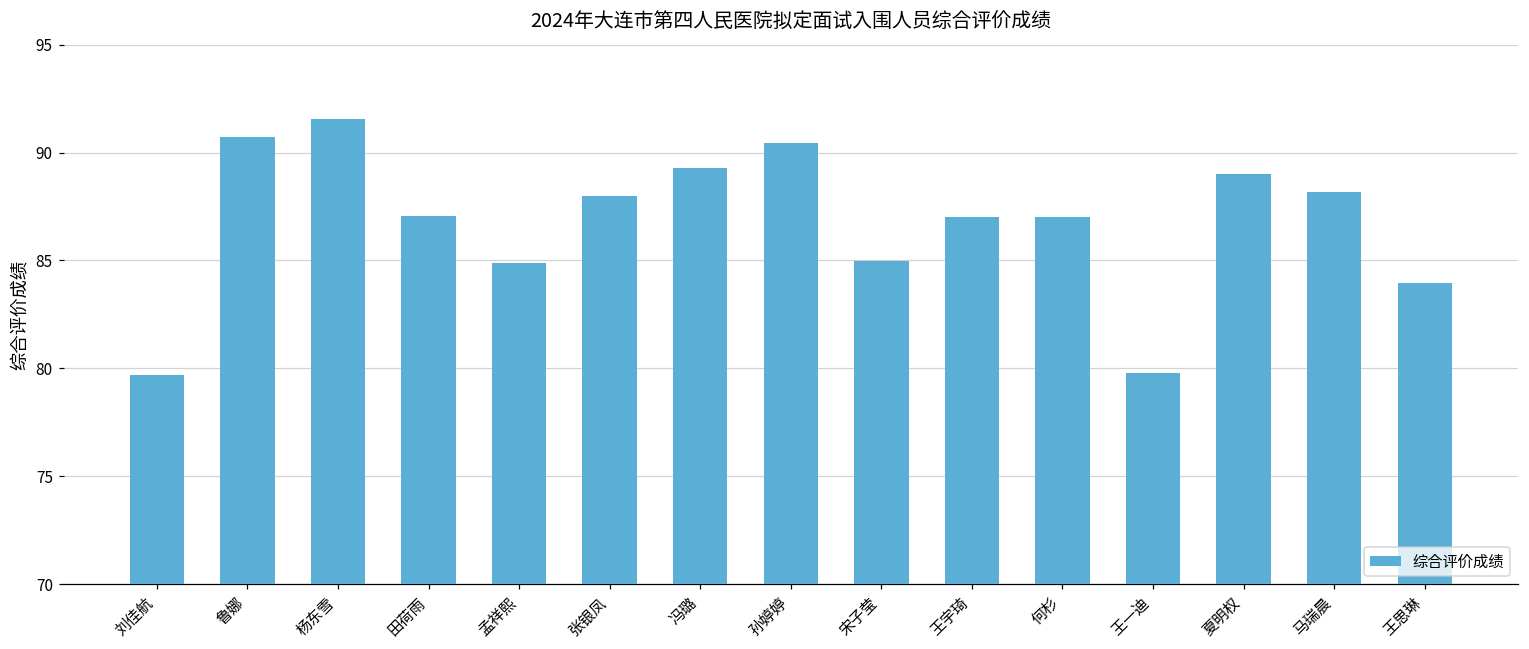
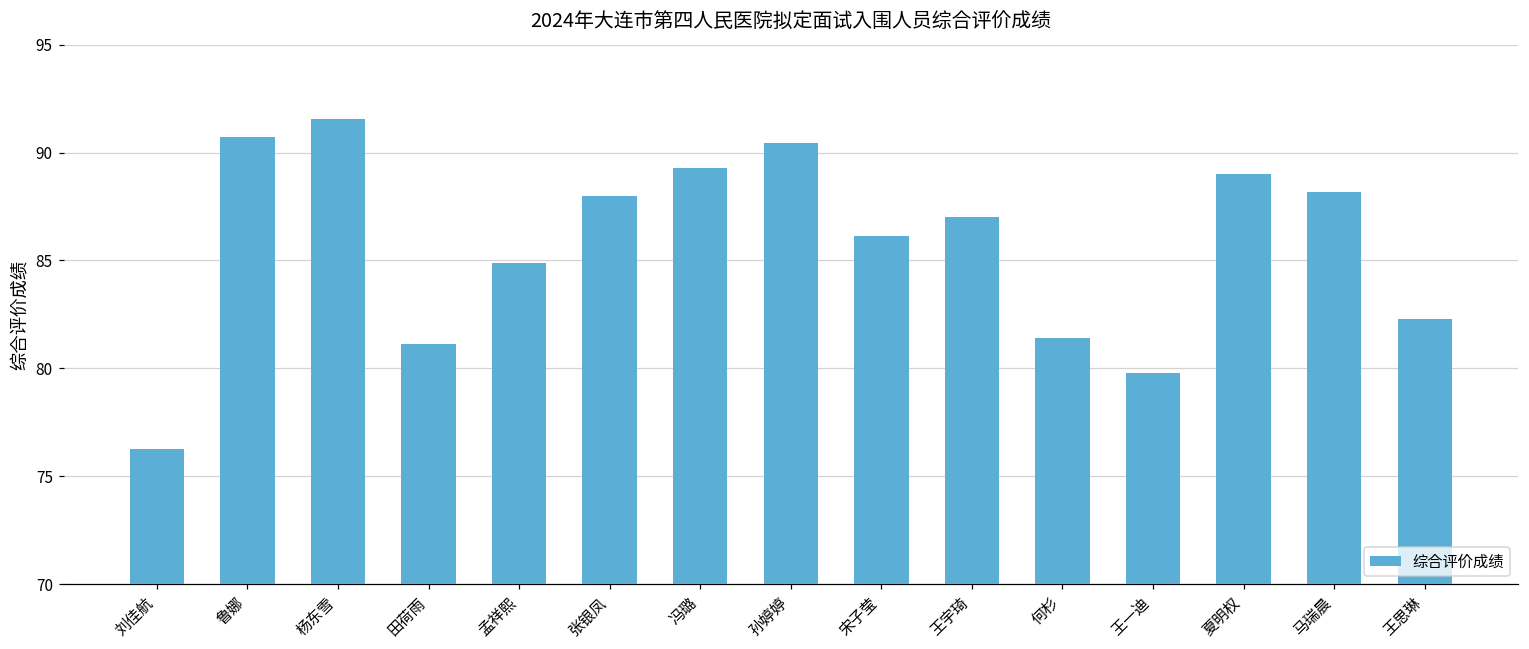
  {
-   "刘佳航": 79.7,
+   "刘佳航": 76.3,
    "鲁娜": 90.7,
    "杨东雪": 91.6,
-   "田荷雨": 87.0,
+   "田荷雨": 81.1,
    "孟祥熙": 84.9,
    "张银凤": 88.0,
    "冯璐": 89.3,
    "孙婷婷": 90.4,
-   "宋子莹": 85.0,
+   "宋子莹": 86.1,
    "王宇琦": 87.0,
-   "何杉": 87.0,
+   "何杉": 81.4,
    "王一迪": 79.8,
    "夏明权": 89.0,
    "马瑞晨": 88.2,
-   "王思琳": 84.0
+   "王思琳": 82.3
  }
